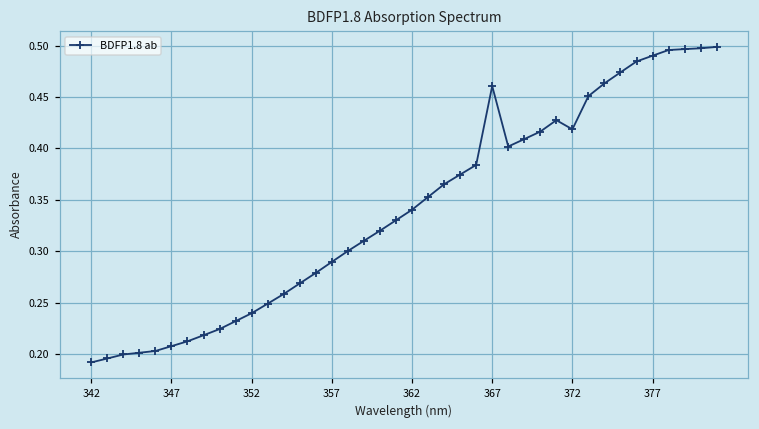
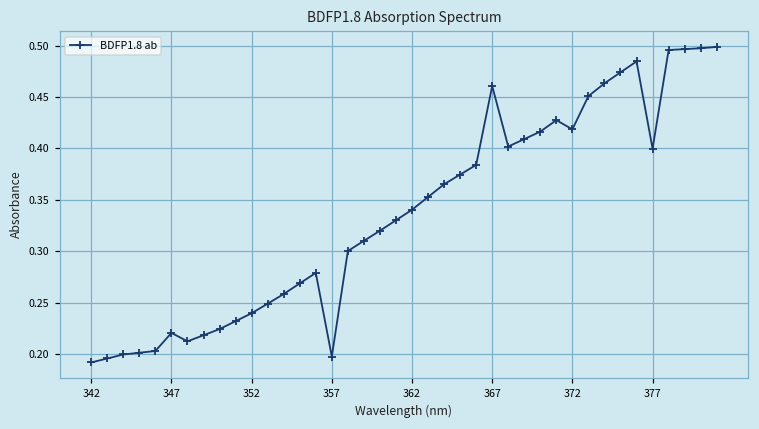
  {
    "342": 0.19,
-   "347": 0.21,
+   "347": 0.22,
    "352": 0.24,
-   "357": 0.29,
+   "357": 0.20,
    "362": 0.34,
    "367": 0.46,
    "372": 0.42,
-   "377": 0.49
+   "377": 0.40
  }
